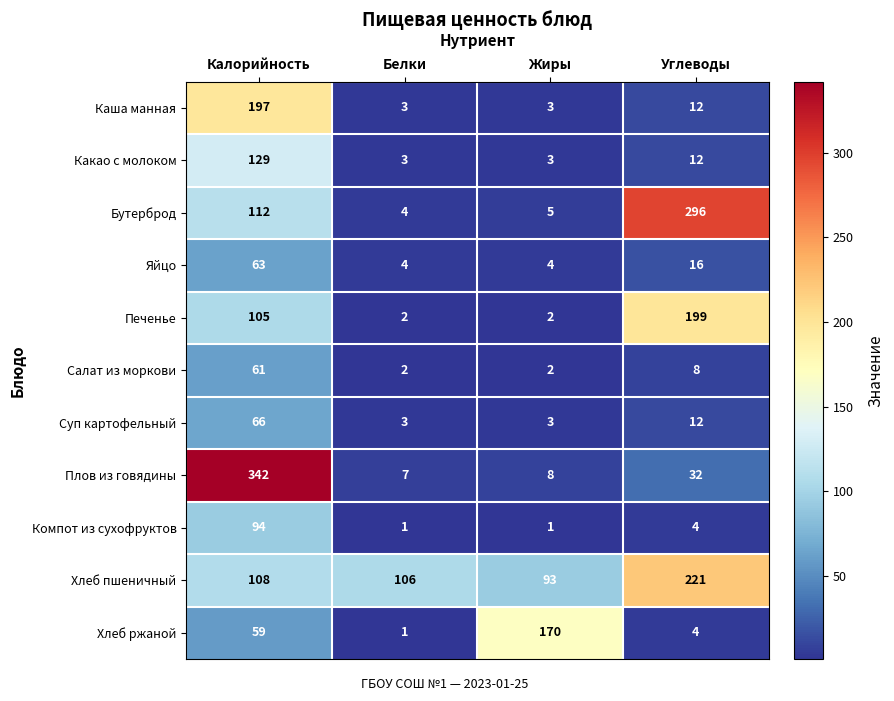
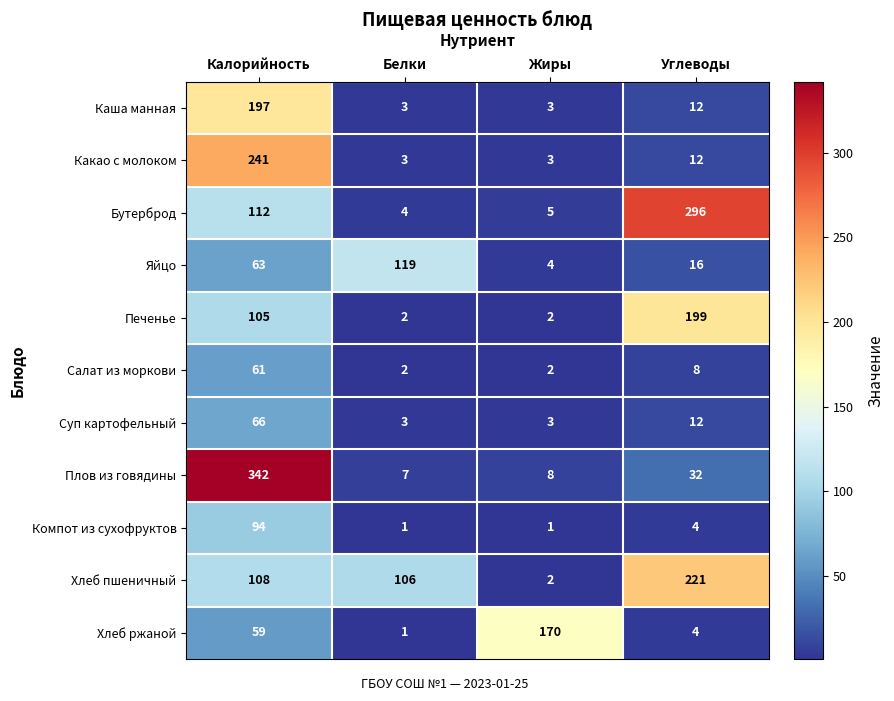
  {
    "Каша манная": {
      "Калорийность": 197,
      "Белки": 3,
      "Жиры": 3,
      "Углеводы": 12
    },
    "Какао с молоком": {
-     "Калорийность": 129,
+     "Калорийность": 241,
      "Белки": 3,
      "Жиры": 3,
      "Углеводы": 12
    },
    "Бутерброд": {
      "Калорийность": 112,
      "Белки": 4,
      "Жиры": 5,
      "Углеводы": 296
    },
    "Яйцо": {
      "Калорийность": 63,
-     "Белки": 4,
+     "Белки": 119,
      "Жиры": 4,
      "Углеводы": 16
    },
    "Печенье": {
      "Калорийность": 105,
      "Белки": 2,
      "Жиры": 2,
      "Углеводы": 199
    },
    "Салат из моркови": {
      "Калорийность": 61,
      "Белки": 2,
      "Жиры": 2,
      "Углеводы": 8
    },
    "Суп картофельный": {
      "Калорийность": 66,
      "Белки": 3,
      "Жиры": 3,
      "Углеводы": 12
    },
    "Плов из говядины": {
      "Калорийность": 342,
      "Белки": 7,
      "Жиры": 8,
      "Углеводы": 32
    },
    "Компот из сухофруктов": {
      "Калорийность": 94,
      "Белки": 1,
      "Жиры": 1,
      "Углеводы": 4
    },
    "Хлеб пшеничный": {
      "Калорийность": 108,
      "Белки": 106,
-     "Жиры": 93,
+     "Жиры": 2,
      "Углеводы": 221
    },
    "Хлеб ржаной": {
      "Калорийность": 59,
      "Белки": 1,
      "Жиры": 170,
      "Углеводы": 4
    }
  }
